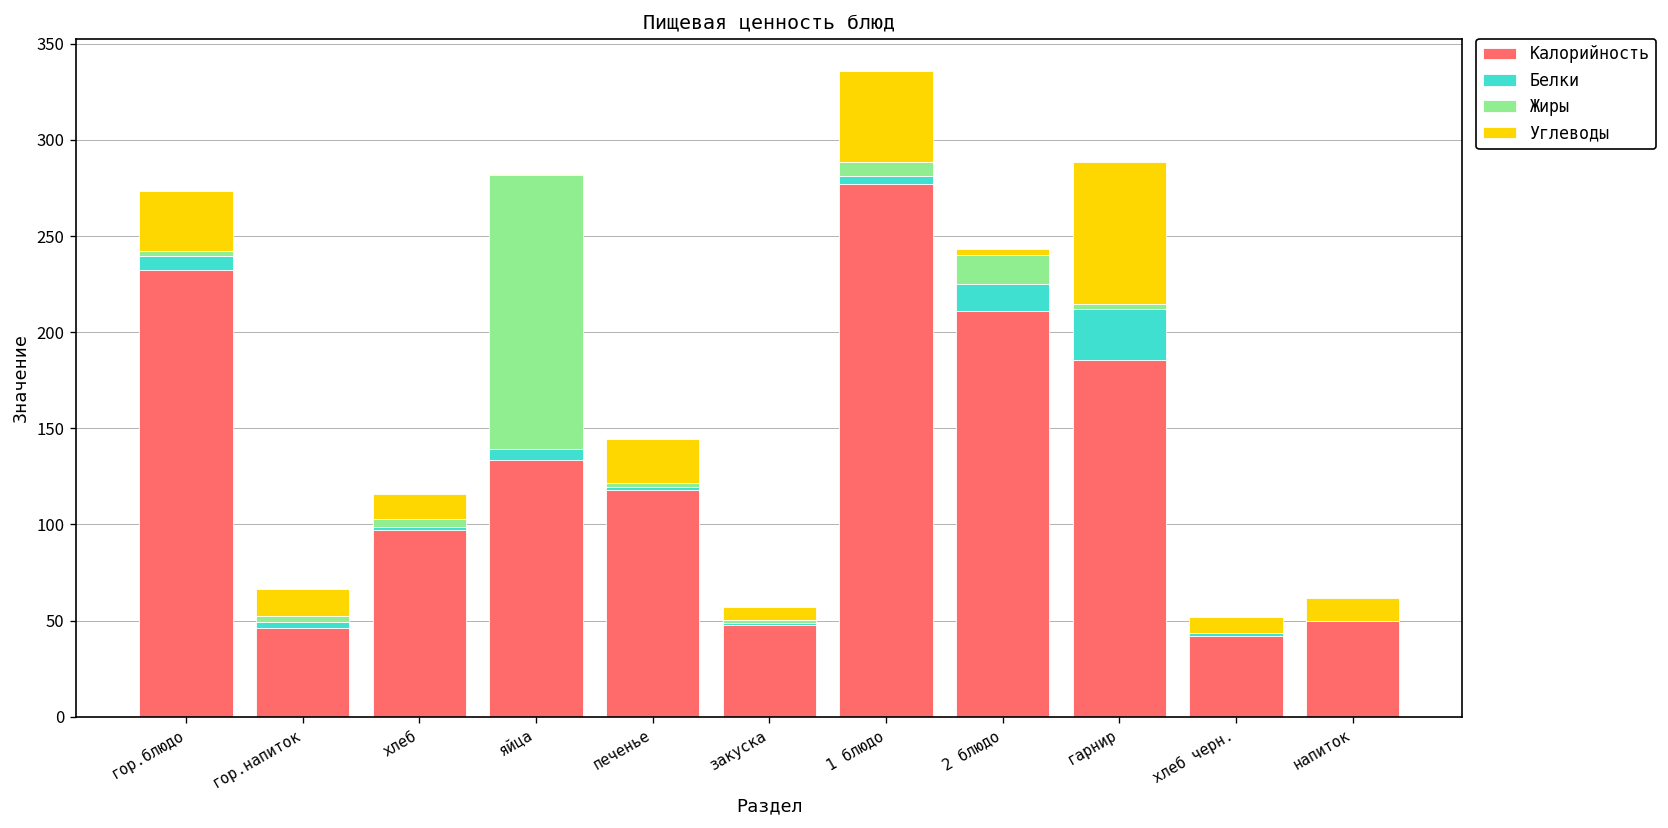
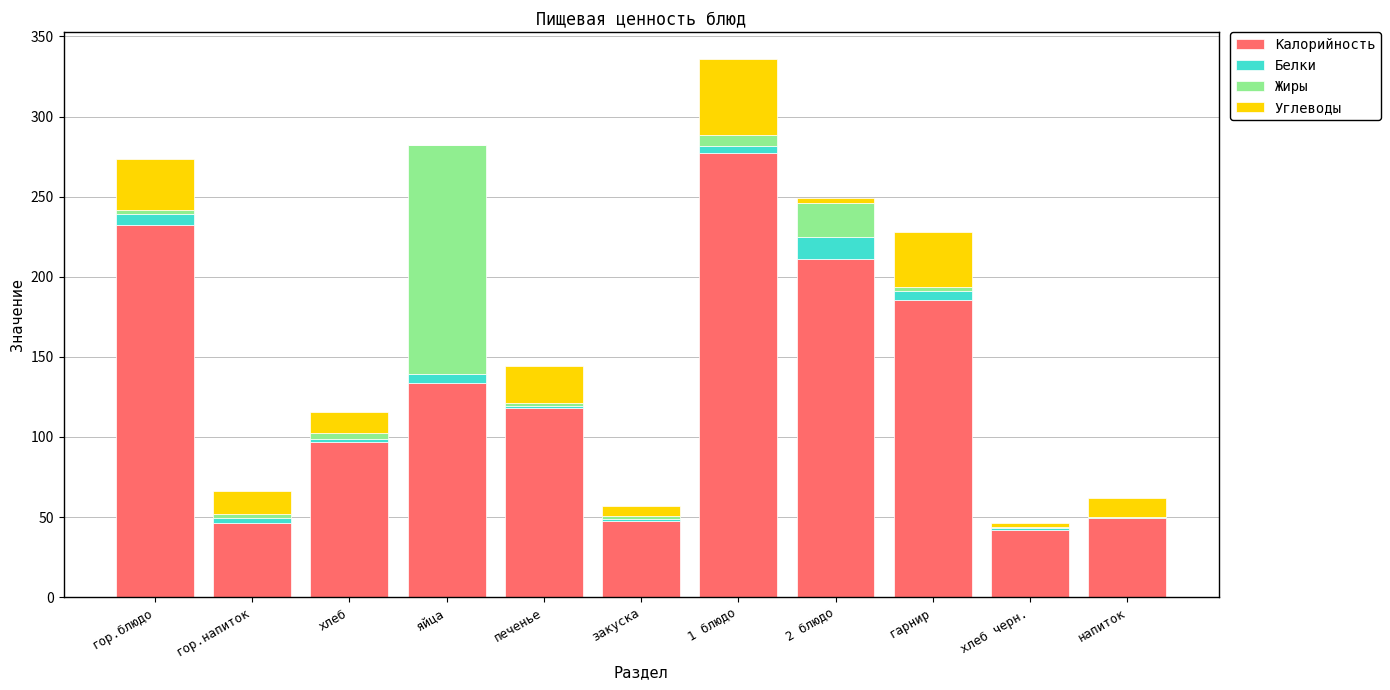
  {
    "Калорийность": {
      "гор.блюдо": 232,
      "гор.напиток": 46,
      "хлеб": 97,
      "яйца": 134,
      "печенье": 118,
      "закуска": 47,
      "1 блюдо": 277,
      "2 блюдо": 211,
      "гарнир": 186,
      "хлеб черн.": 42,
      "напиток": 50
    },
    "Белки": {
      "гор.блюдо": 7,
      "гор.напиток": 3,
      "хлеб": 2,
      "яйца": 6,
      "1 блюдо": 4,
      "2 блюдо": 14,
-     "гарнир": 26
+     "гарнир": 5
    },
    "Жиры": {
      "гор.блюдо": 3,
      "гор.напиток": 3,
      "хлеб": 4,
      "яйца": 143,
      "печенье": 2,
      "закуска": 2,
      "1 блюдо": 7,
-     "2 блюдо": 15,
+     "2 блюдо": 21,
      "гарнир": 3
    },
    "Углеводы": {
      "гор.блюдо": 31,
      "гор.напиток": 14,
      "хлеб": 13,
      "печенье": 23,
      "закуска": 6,
      "1 блюдо": 47,
      "2 блюдо": 3,
-     "гарнир": 74,
-     "хлеб черн.": 9,
+     "гарнир": 34,
+     "хлеб черн.": 3,
      "напиток": 12
    }
  }
